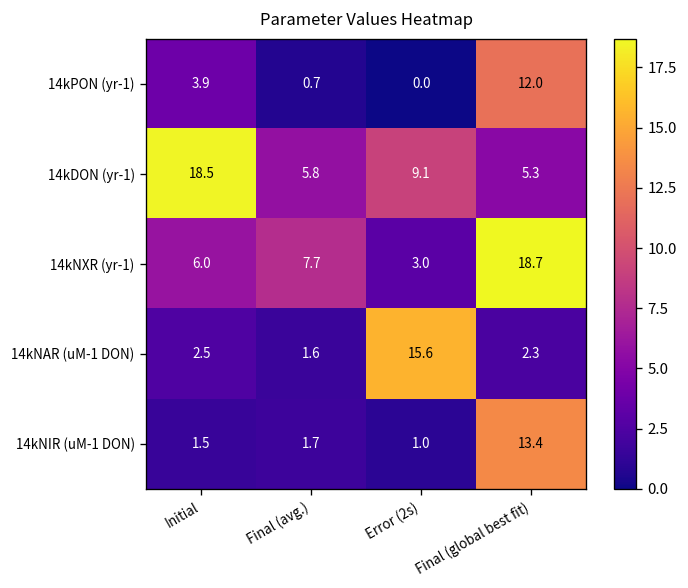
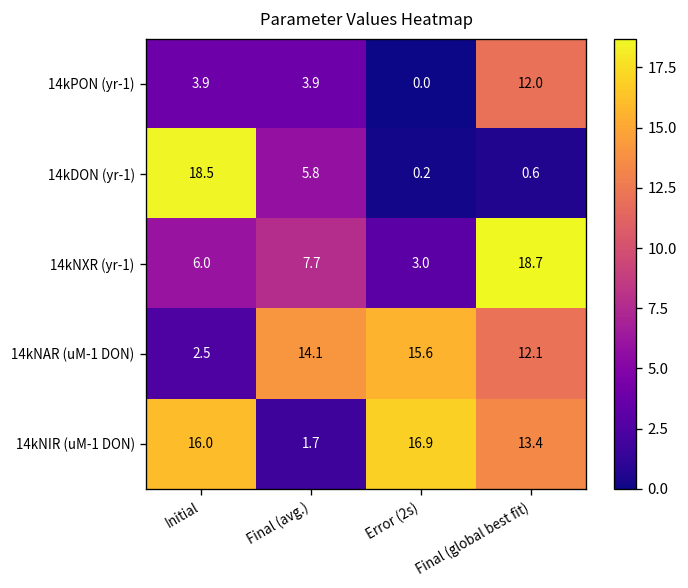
  {
    "14kPON (yr-1)": {
      "Initial": 3.9,
-     "Final (avg.)": 0.7,
+     "Final (avg.)": 3.9,
      "Error (2s)": 0.0,
      "Final (global best fit)": 12.0
    },
    "14kDON (yr-1)": {
      "Initial": 18.5,
      "Final (avg.)": 5.8,
-     "Error (2s)": 9.1,
-     "Final (global best fit)": 5.3
+     "Error (2s)": 0.2,
+     "Final (global best fit)": 0.6
    },
    "14kNXR (yr-1)": {
      "Initial": 6.0,
      "Final (avg.)": 7.7,
      "Error (2s)": 3.0,
      "Final (global best fit)": 18.7
    },
    "14kNAR (uM-1 DON)": {
      "Initial": 2.5,
-     "Final (avg.)": 1.6,
+     "Final (avg.)": 14.1,
      "Error (2s)": 15.6,
-     "Final (global best fit)": 2.3
+     "Final (global best fit)": 12.1
    },
    "14kNIR (uM-1 DON)": {
-     "Initial": 1.5,
+     "Initial": 16.0,
      "Final (avg.)": 1.7,
-     "Error (2s)": 1.0,
+     "Error (2s)": 16.9,
      "Final (global best fit)": 13.4
    }
  }
